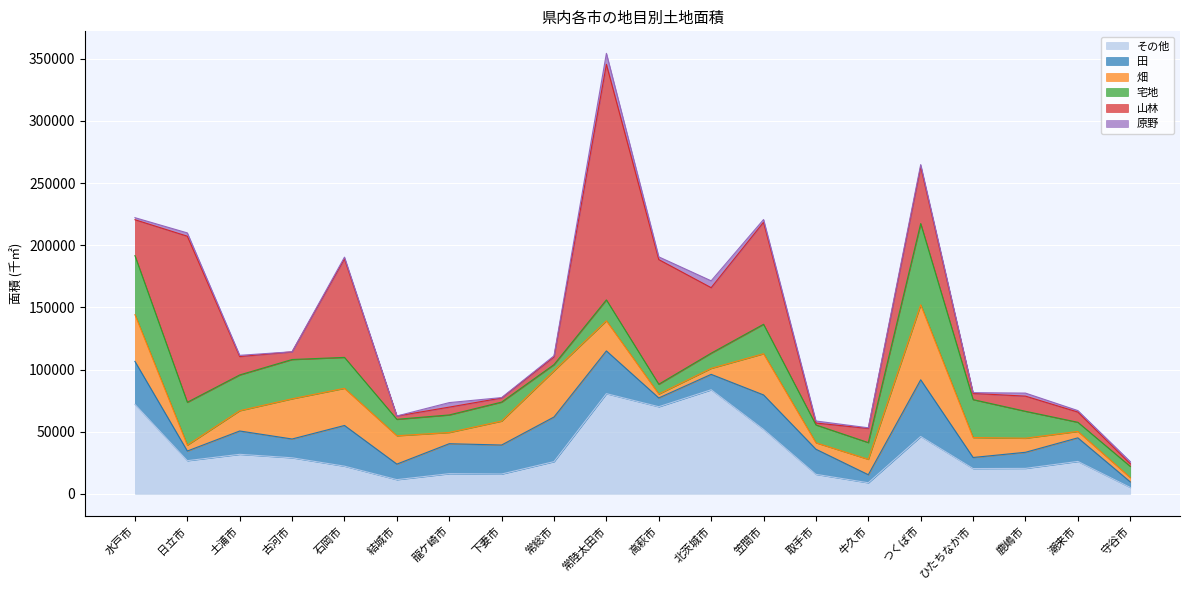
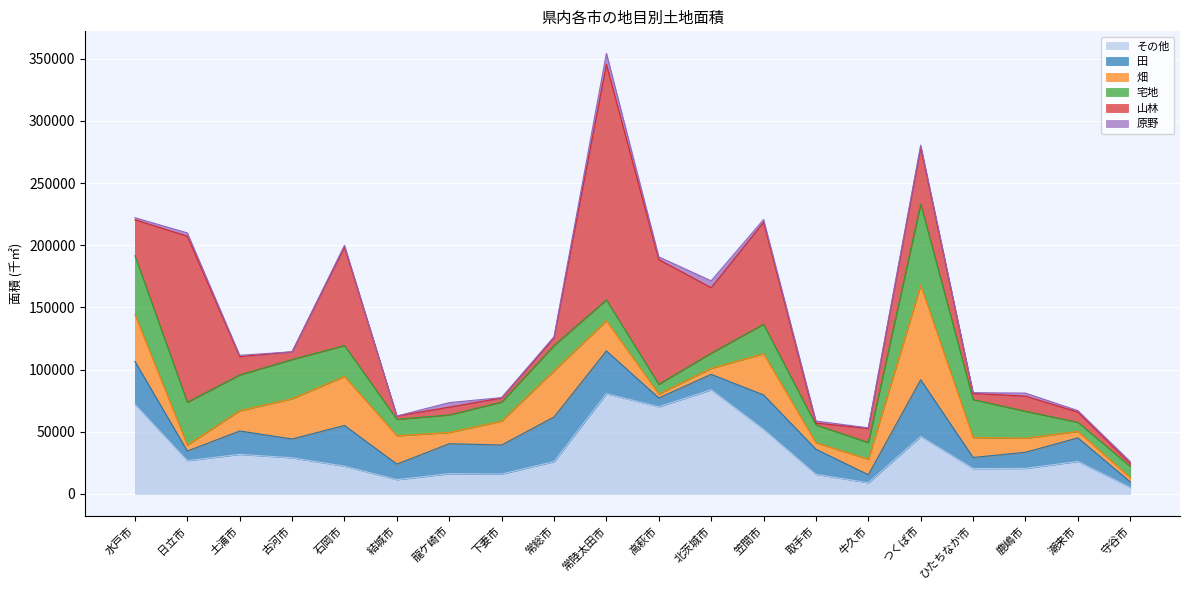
  {
    "その他": {
      "水戸市": 72000,
      "日立市": 27000,
      "土浦市": 32000,
      "古河市": 29000,
      "石岡市": 22000,
      "結城市": 11000,
      "龍ケ崎市": 16000,
      "下妻市": 16000,
      "常総市": 26000,
      "常陸太田市": 81000,
      "高萩市": 70000,
      "北茨城市": 84000,
      "笠間市": 52000,
      "取手市": 16000,
      "牛久市": 9000,
      "つくば市": 46000,
      "ひたちなか市": 20000,
      "鹿嶋市": 20000,
      "潮来市": 26000,
      "守谷市": 5000
    },
    "田": {
      "水戸市": 35000,
      "日立市": 8000,
      "土浦市": 19000,
      "古河市": 15000,
      "石岡市": 33000,
      "結城市": 13000,
      "龍ケ崎市": 24000,
      "下妻市": 23000,
      "常総市": 36000,
      "常陸太田市": 34000,
      "高萩市": 7000,
      "北茨城市": 12000,
      "笠間市": 28000,
      "取手市": 20000,
      "牛久市": 6000,
      "つくば市": 46000,
      "ひたちなか市": 9000,
      "鹿嶋市": 13000,
      "潮来市": 19000,
      "守谷市": 4000
    },
    "畑": {
      "水戸市": 38000,
      "日立市": 5000,
      "土浦市": 16000,
      "古河市": 32000,
-     "石岡市": 30000,
+     "石岡市": 39000,
      "結城市": 23000,
      "龍ケ崎市": 9000,
      "下妻市": 19000,
      "常総市": 37000,
      "常陸太田市": 24000,
      "高萩市": 3000,
      "北茨城市": 5000,
      "笠間市": 33000,
      "取手市": 5000,
      "牛久市": 12000,
-     "つくば市": 60000,
+     "つくば市": 76000,
      "ひたちなか市": 16000,
      "鹿嶋市": 11000,
      "潮来市": 5000,
      "守谷市": 3000
    },
    "宅地": {
      "水戸市": 47000,
      "日立市": 34000,
      "土浦市": 29000,
      "古河市": 32000,
      "石岡市": 25000,
      "結城市": 13000,
      "龍ケ崎市": 14000,
      "下妻市": 15000,
-     "常総市": 5000,
+     "常総市": 20000,
      "常陸太田市": 17000,
      "高萩市": 8000,
      "北茨城市": 12000,
      "笠間市": 24000,
      "牛久市": 13000,
      "つくば市": 65000,
      "ひたちなか市": 31000,
      "鹿嶋市": 22000,
      "潮来市": 7000,
      "守谷市": 9000
    },
    "山林": {
      "日立市": 134000,
      "龍ケ崎市": 6000,
      "常陸太田市": 189000,
      "高萩市": 100000,
      "北茨城市": 53000,
      "笠間市": 82000,
      "鹿嶋市": 12000
    },
    "原野": {
      "日立市": 3000,
      "龍ケ崎市": 4000,
      "常陸太田市": 9000,
      "高萩市": 2000,
      "北茨城市": 6000,
      "笠間市": 2000,
      "鹿嶋市": 2000
    }
  }
